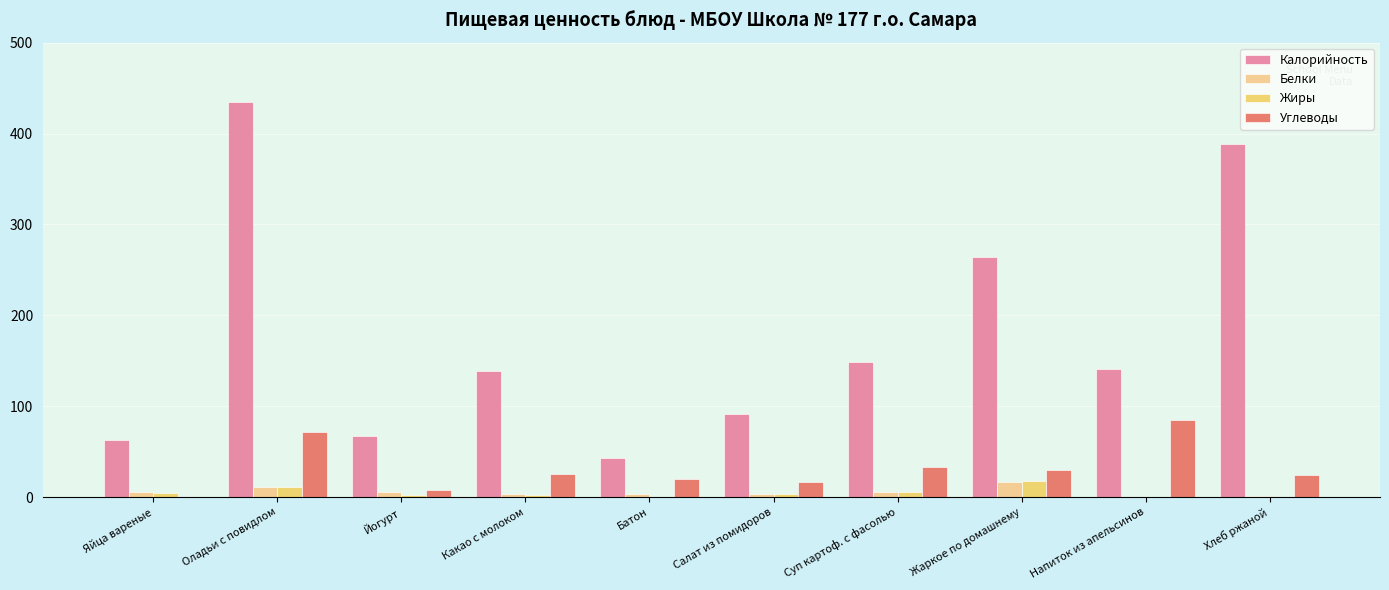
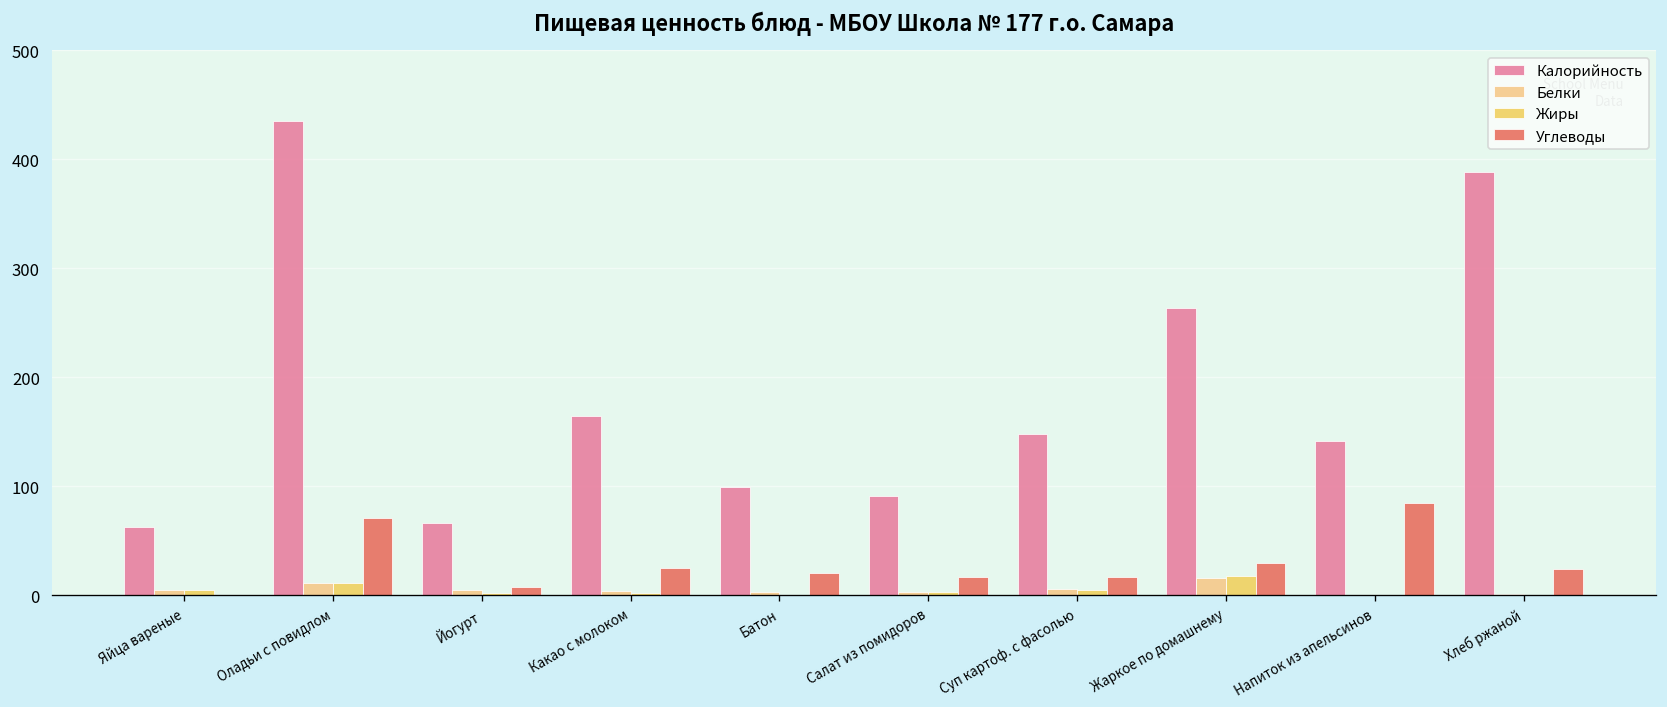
  {
    "Калорийность": {
      "Яйца вареные": 60,
      "Оладьи с повидлом": 440,
      "Йогурт": 70,
-     "Какао с молоком": 140,
-     "Батон": 40,
+     "Какао с молоком": 160,
+     "Батон": 100,
      "Салат из помидоров": 90,
      "Суп картоф. с фасолью": 150,
      "Жаркое по домашнему": 260,
      "Напиток из апельсинов": 140,
      "Хлеб ржаной": 390
    },
    "Углеводы": {
      "Оладьи с повидлом": 70,
      "Йогурт": 10,
      "Какао с молоком": 30,
      "Батон": 20,
      "Салат из помидоров": 20,
-     "Суп картоф. с фасолью": 30,
+     "Суп картоф. с фасолью": 20,
      "Жаркое по домашнему": 30,
      "Напиток из апельсинов": 80,
      "Хлеб ржаной": 20
    }
  }
